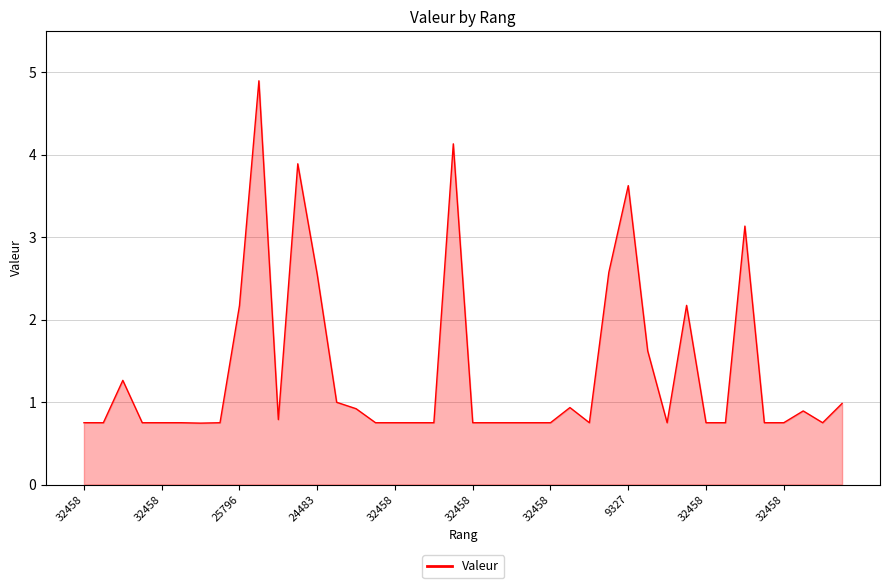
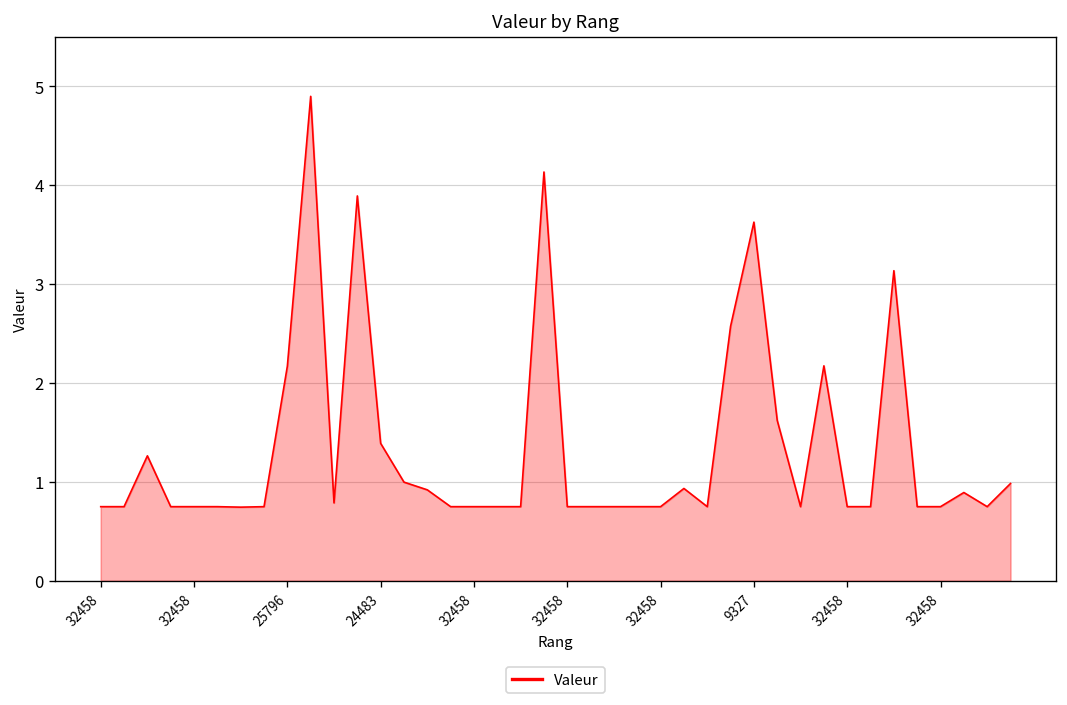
  {
    "25796": 2.2,
-   "24483": 2.6,
+   "24483": 1.4,
    "9327": 3.6
  }
